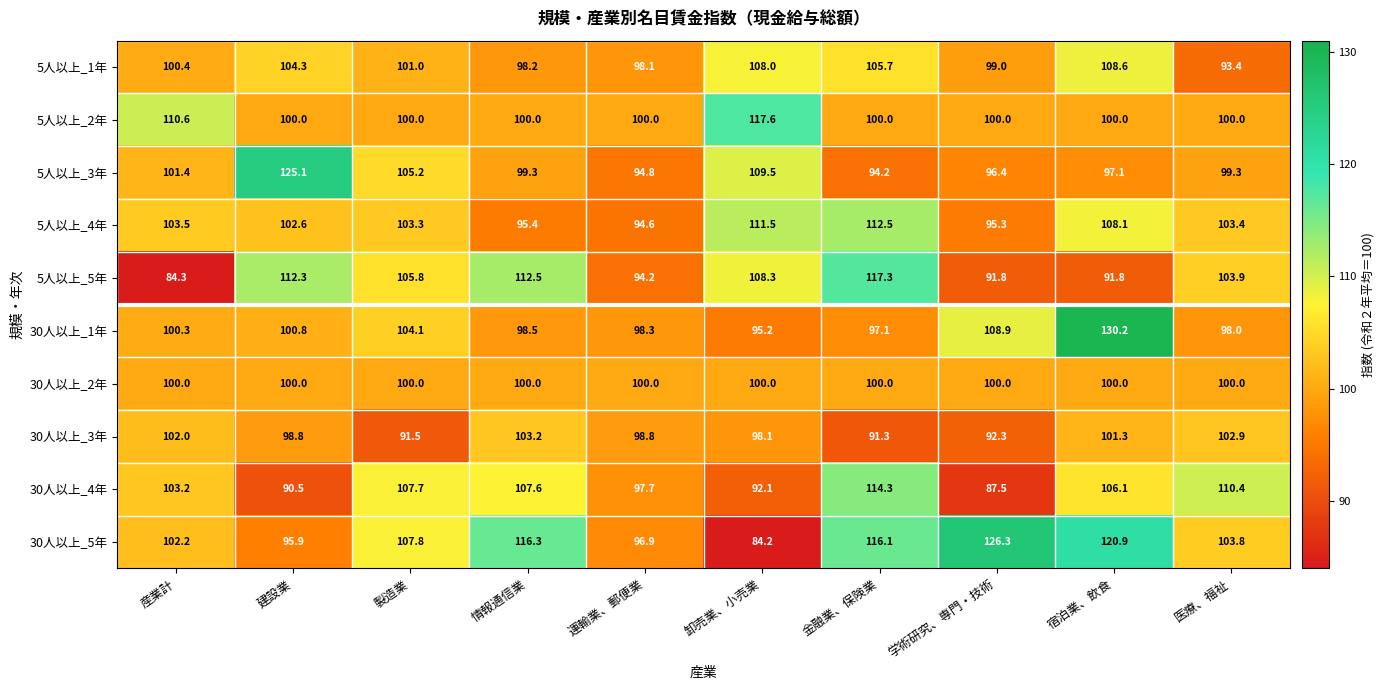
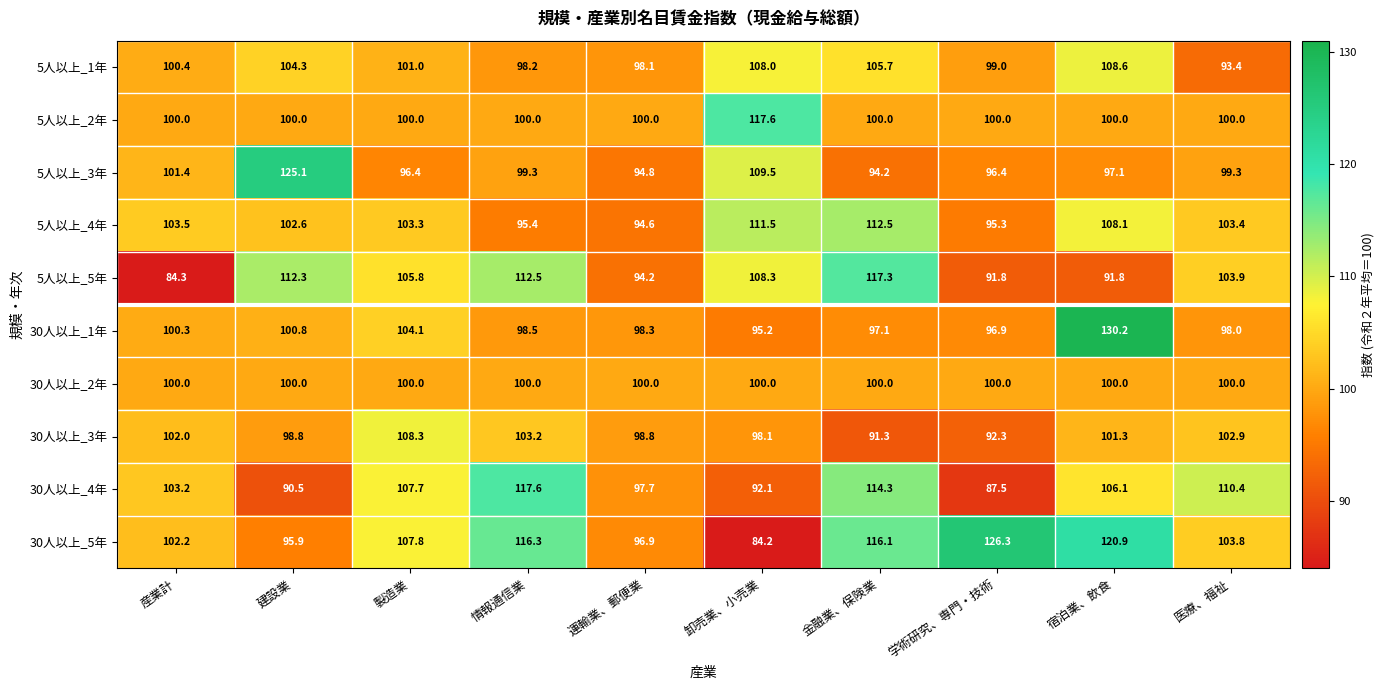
  {
    "5人以上_1年": {
      "産業計": 100.4,
      "建設業": 104.3,
      "製造業": 101.0,
      "情報通信業": 98.2,
      "運輸業、郵便業": 98.1,
      "卸売業、小売業": 108.0,
      "金融業、保険業": 105.7,
      "学術研究、専門・技術": 99.0,
      "宿泊業、飲食": 108.6,
      "医療、福祉": 93.4
    },
    "5人以上_2年": {
-     "産業計": 110.6,
+     "産業計": 100.0,
      "建設業": 100.0,
      "製造業": 100.0,
      "情報通信業": 100.0,
      "運輸業、郵便業": 100.0,
      "卸売業、小売業": 117.6,
      "金融業、保険業": 100.0,
      "学術研究、専門・技術": 100.0,
      "宿泊業、飲食": 100.0,
      "医療、福祉": 100.0
    },
    "5人以上_3年": {
      "産業計": 101.4,
      "建設業": 125.1,
-     "製造業": 105.2,
+     "製造業": 96.4,
      "情報通信業": 99.3,
      "運輸業、郵便業": 94.8,
      "卸売業、小売業": 109.5,
      "金融業、保険業": 94.2,
      "学術研究、専門・技術": 96.4,
      "宿泊業、飲食": 97.1,
      "医療、福祉": 99.3
    },
    "5人以上_4年": {
      "産業計": 103.5,
      "建設業": 102.6,
      "製造業": 103.3,
      "情報通信業": 95.4,
      "運輸業、郵便業": 94.6,
      "卸売業、小売業": 111.5,
      "金融業、保険業": 112.5,
      "学術研究、専門・技術": 95.3,
      "宿泊業、飲食": 108.1,
      "医療、福祉": 103.4
    },
    "5人以上_5年": {
      "産業計": 84.3,
      "建設業": 112.3,
      "製造業": 105.8,
      "情報通信業": 112.5,
      "運輸業、郵便業": 94.2,
      "卸売業、小売業": 108.3,
      "金融業、保険業": 117.3,
      "学術研究、専門・技術": 91.8,
      "宿泊業、飲食": 91.8,
      "医療、福祉": 103.9
    },
    "30人以上_1年": {
      "産業計": 100.3,
      "建設業": 100.8,
      "製造業": 104.1,
      "情報通信業": 98.5,
      "運輸業、郵便業": 98.3,
      "卸売業、小売業": 95.2,
      "金融業、保険業": 97.1,
-     "学術研究、専門・技術": 108.9,
+     "学術研究、専門・技術": 96.9,
      "宿泊業、飲食": 130.2,
      "医療、福祉": 98.0
    },
    "30人以上_2年": {
      "産業計": 100.0,
      "建設業": 100.0,
      "製造業": 100.0,
      "情報通信業": 100.0,
      "運輸業、郵便業": 100.0,
      "卸売業、小売業": 100.0,
      "金融業、保険業": 100.0,
      "学術研究、専門・技術": 100.0,
      "宿泊業、飲食": 100.0,
      "医療、福祉": 100.0
    },
    "30人以上_3年": {
      "産業計": 102.0,
      "建設業": 98.8,
-     "製造業": 91.5,
+     "製造業": 108.3,
      "情報通信業": 103.2,
      "運輸業、郵便業": 98.8,
      "卸売業、小売業": 98.1,
      "金融業、保険業": 91.3,
      "学術研究、専門・技術": 92.3,
      "宿泊業、飲食": 101.3,
      "医療、福祉": 102.9
    },
    "30人以上_4年": {
      "産業計": 103.2,
      "建設業": 90.5,
      "製造業": 107.7,
-     "情報通信業": 107.6,
+     "情報通信業": 117.6,
      "運輸業、郵便業": 97.7,
      "卸売業、小売業": 92.1,
      "金融業、保険業": 114.3,
      "学術研究、専門・技術": 87.5,
      "宿泊業、飲食": 106.1,
      "医療、福祉": 110.4
    },
    "30人以上_5年": {
      "産業計": 102.2,
      "建設業": 95.9,
      "製造業": 107.8,
      "情報通信業": 116.3,
      "運輸業、郵便業": 96.9,
      "卸売業、小売業": 84.2,
      "金融業、保険業": 116.1,
      "学術研究、専門・技術": 126.3,
      "宿泊業、飲食": 120.9,
      "医療、福祉": 103.8
    }
  }
